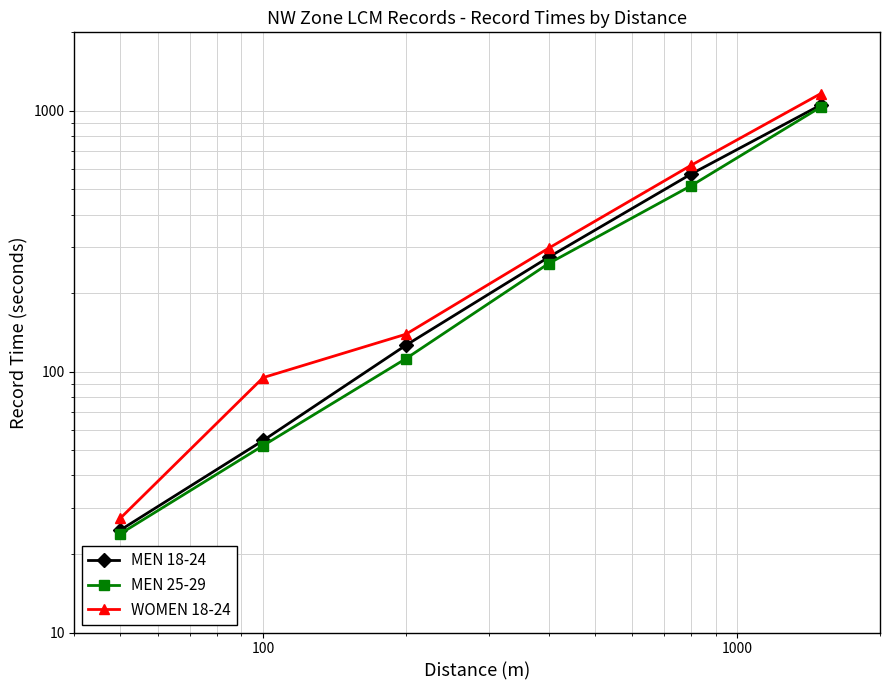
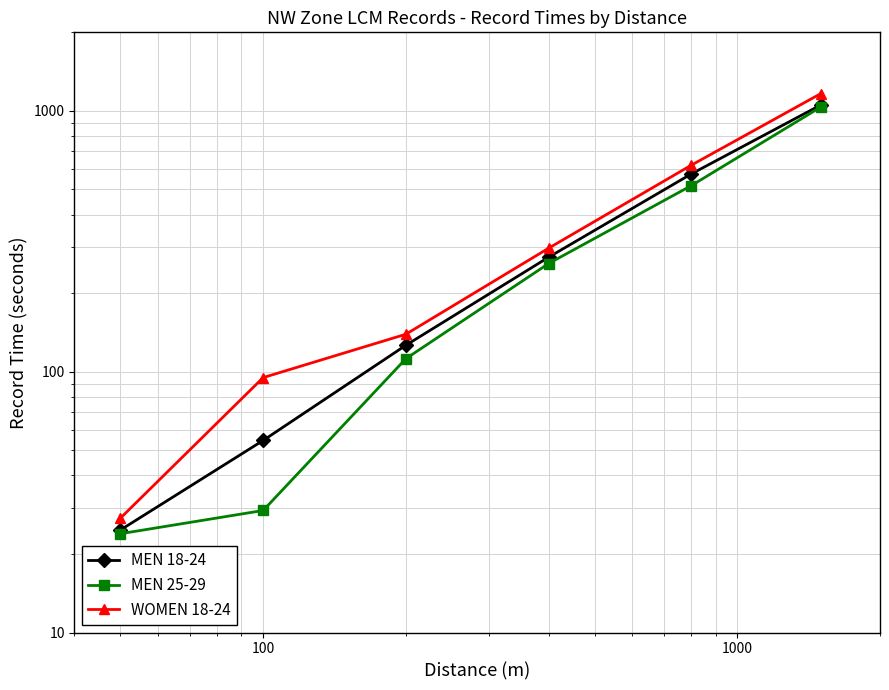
  {
    "MEN 18-24": {
      "100": 55
    },
    "MEN 25-29": {
-     "100": 52
+     "100": 29
    },
    "WOMEN 18-24": {
      "100": 95
    }
  }
